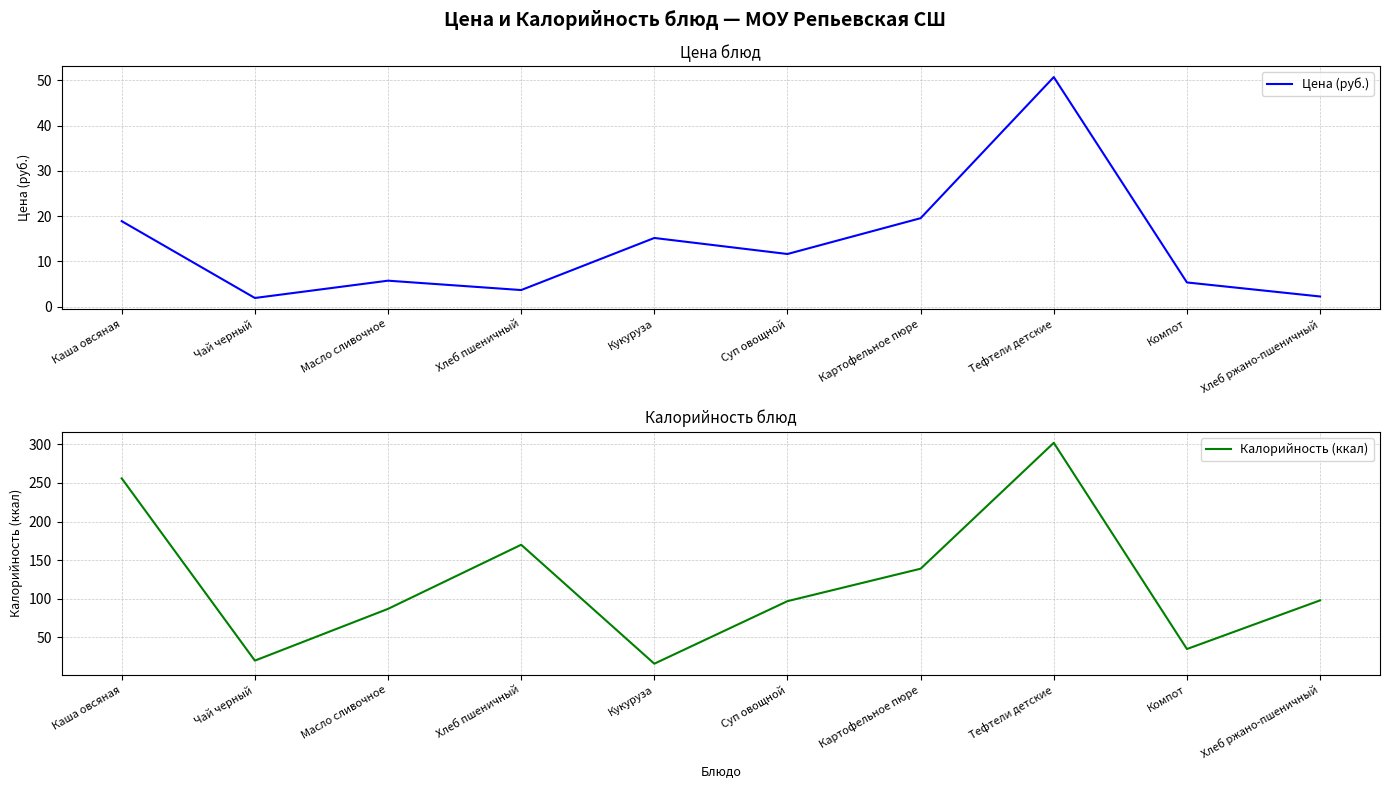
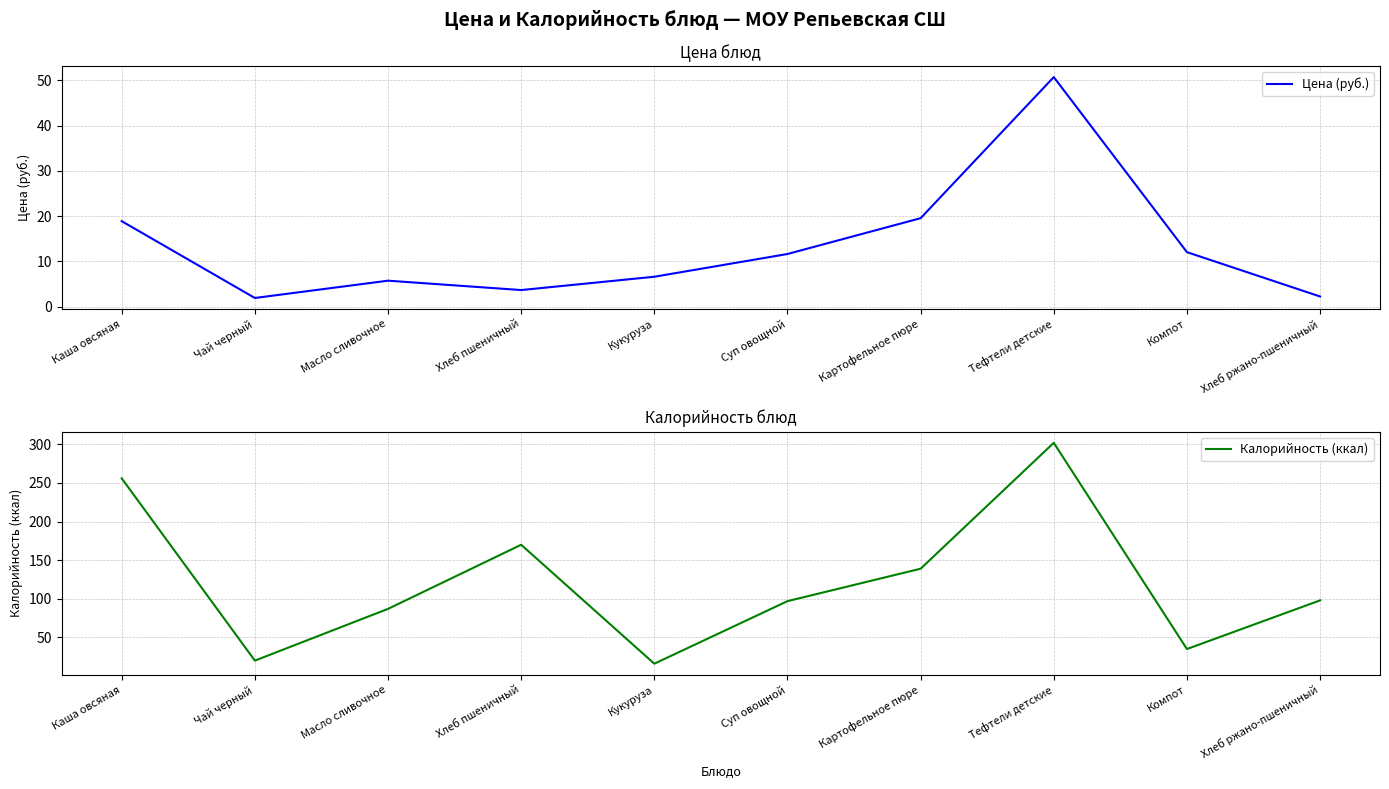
  {
    "Цена блюд": {
      "Каша овсяная": 19,
      "Чай черный": 2,
      "Масло сливочное": 6,
      "Хлеб пшеничный": 4,
-     "Кукуруза": 15,
+     "Кукуруза": 7,
      "Суп овощной": 12,
      "Картофельное пюре": 20,
      "Тефтели детские": 51,
-     "Компот": 5,
+     "Компот": 12,
      "Хлеб ржано-пшеничный": 2
    },
    "Калорийность блюд": {
      "Каша овсяная": 260,
      "Чай черный": 20,
      "Масло сливочное": 90,
      "Хлеб пшеничный": 170,
      "Кукуруза": 20,
      "Суп овощной": 100,
      "Картофельное пюре": 140,
      "Тефтели детские": 300,
      "Компот": 40,
      "Хлеб ржано-пшеничный": 100
    }
  }
